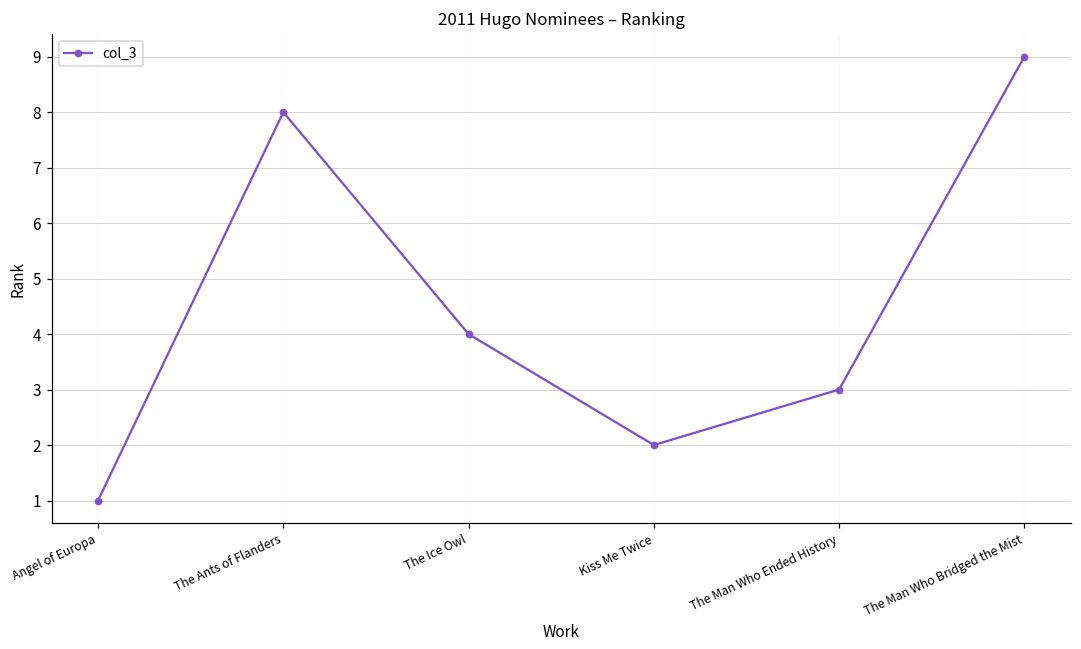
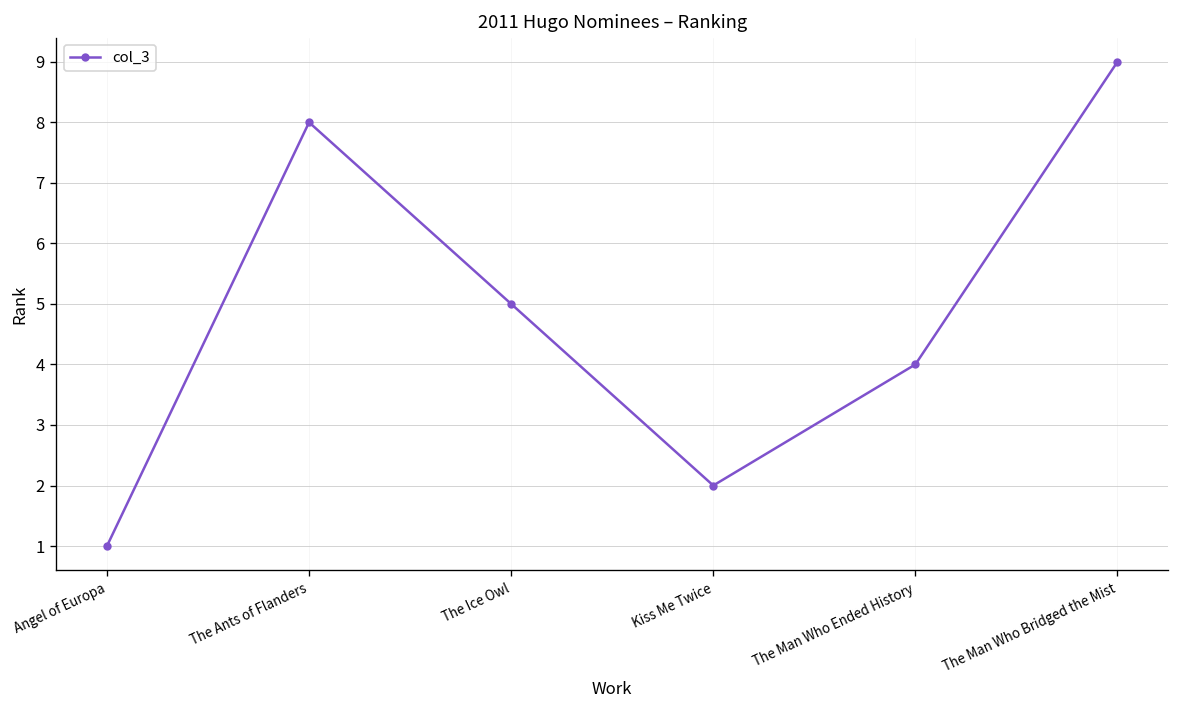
  {
    "Angel of Europa": 1,
    "The Ants of Flanders": 8,
-   "The Ice Owl": 4,
+   "The Ice Owl": 5,
    "Kiss Me Twice": 2,
-   "The Man Who Ended History": 3,
+   "The Man Who Ended History": 4,
    "The Man Who Bridged the Mist": 9
  }
